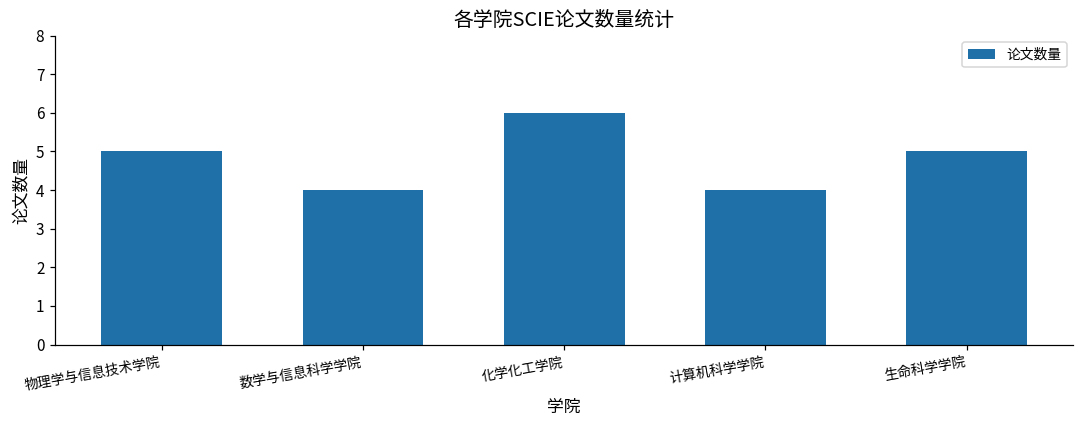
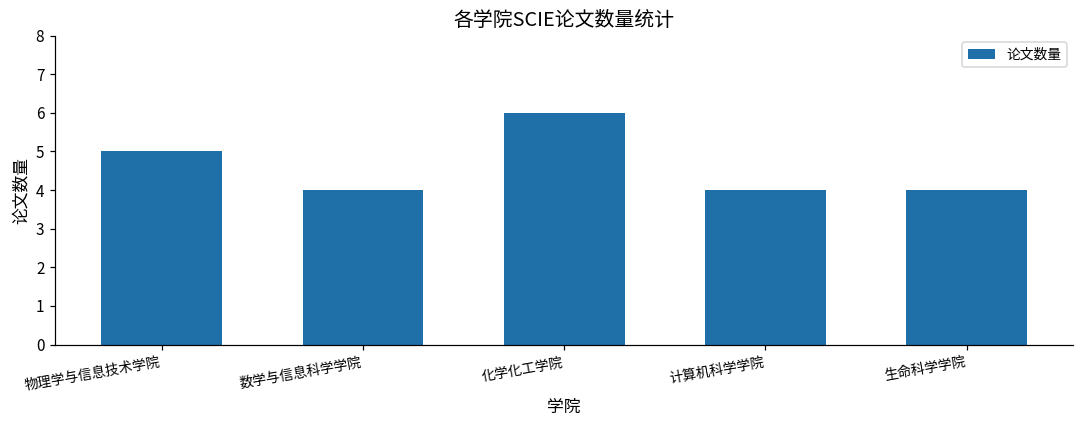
  {
    "物理学与信息技术学院": 5,
    "数学与信息科学学院": 4,
    "化学化工学院": 6,
    "计算机科学学院": 4,
-   "生命科学学院": 5
+   "生命科学学院": 4
  }
